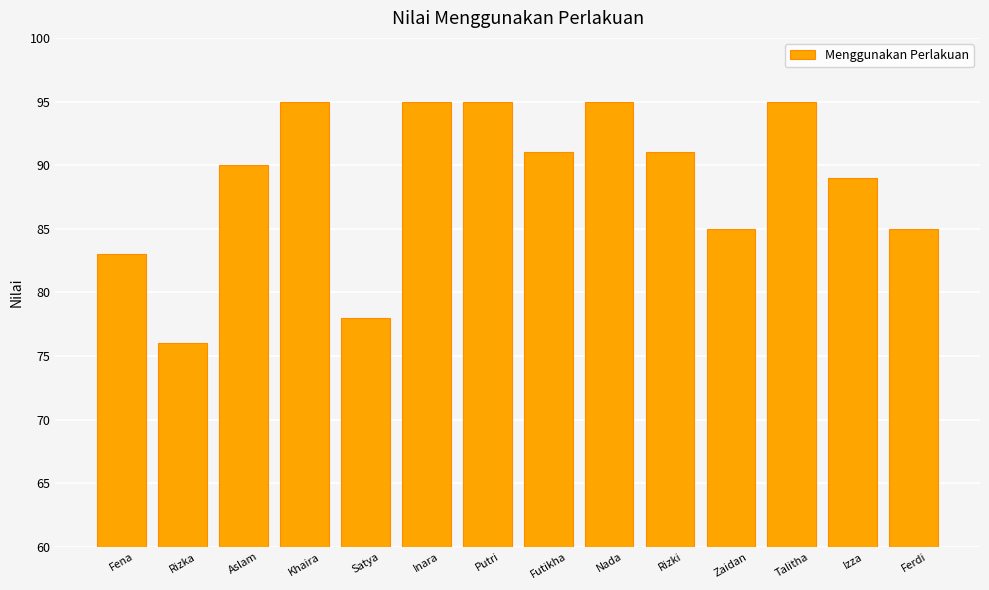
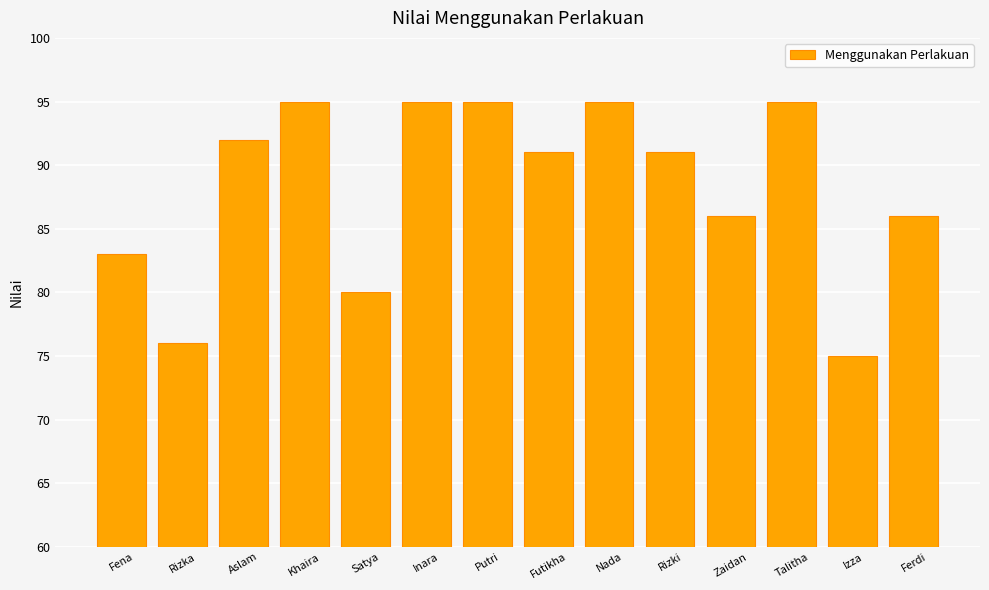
  {
    "Fena": 83,
    "Rizka": 76,
-   "Aslam": 90,
+   "Aslam": 92,
    "Khaira": 95,
-   "Satya": 78,
+   "Satya": 80,
    "Inara": 95,
    "Putri": 95,
    "Futikha": 91,
    "Nada": 95,
    "Rizki": 91,
-   "Zaidan": 85,
+   "Zaidan": 86,
    "Talitha": 95,
-   "Izza": 89,
-   "Ferdi": 85
+   "Izza": 75,
+   "Ferdi": 86
  }
